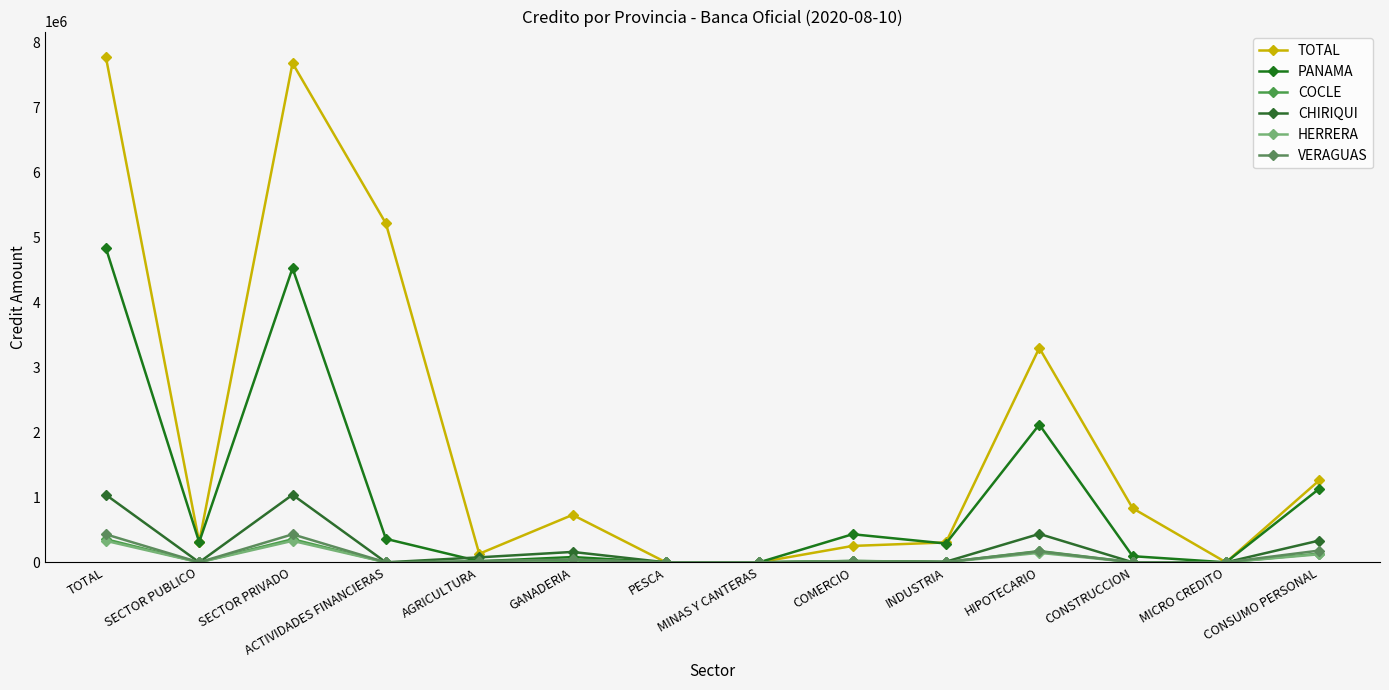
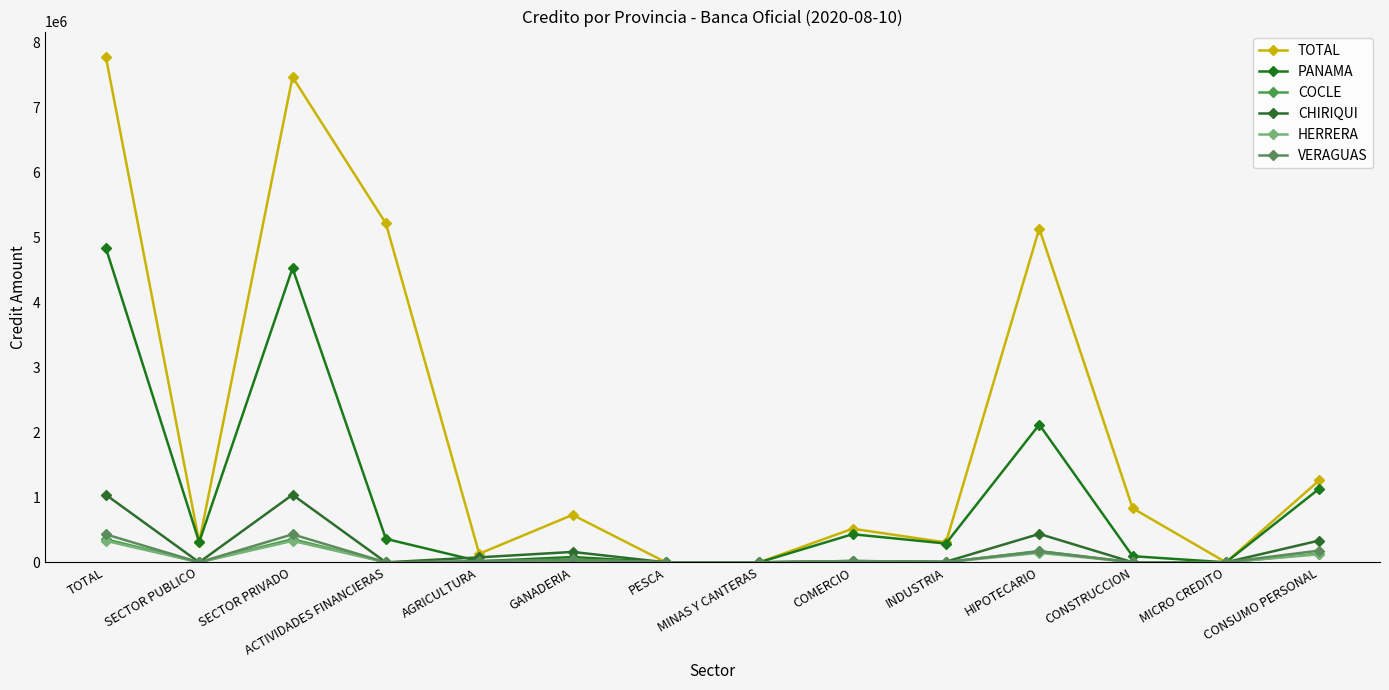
  {
    "TOTAL": {
      "TOTAL": 7800000,
-     "SECTOR PRIVADO": 7700000,
+     "SECTOR PRIVADO": 7500000,
      "ACTIVIDADES FINANCIERAS": 5200000,
      "AGRICULTURA": 100000,
      "GANADERIA": 700000,
-     "COMERCIO": 300000,
-     "HIPOTECARIO": 3300000,
+     "COMERCIO": 500000,
+     "HIPOTECARIO": 5100000,
      "CONSTRUCCION": 800000,
      "CONSUMO PERSONAL": 1300000
    }
  }
